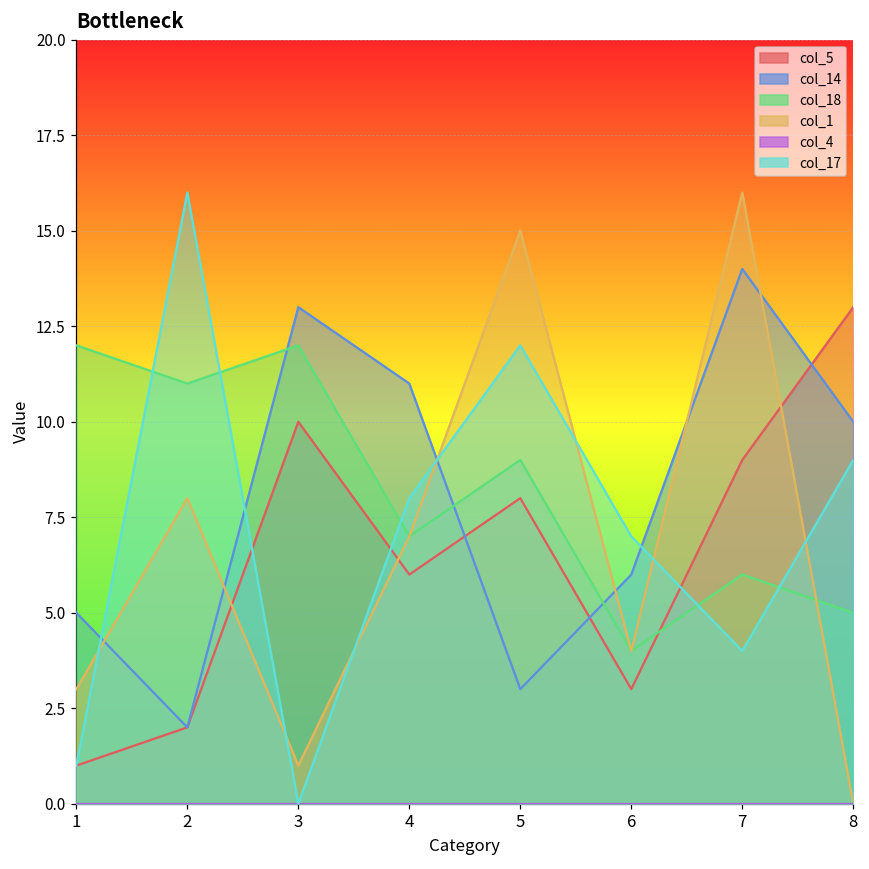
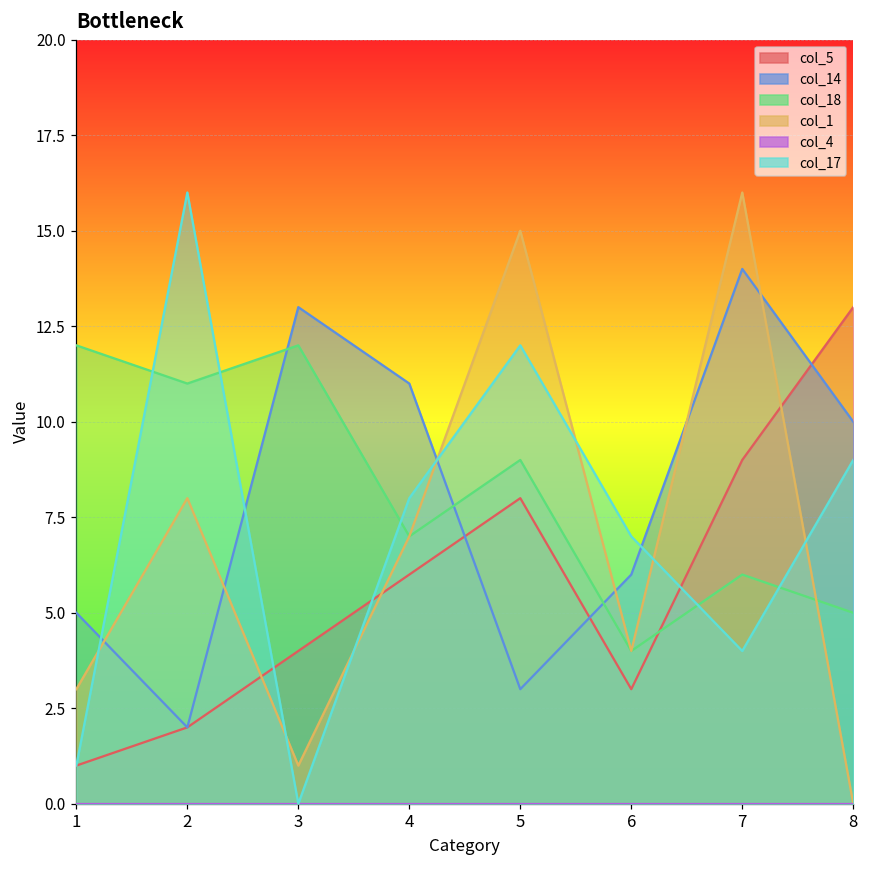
  {
    "col_5": {
-     "3": 10,
+     "3": 4,
      "4": 6,
      "5": 8,
      "6": 3,
      "7": 9,
      "8": 13
    },
    "col_18": {
      "1": 12,
      "2": 11,
      "3": 12,
      "5": 9,
      "7": 6,
      "8": 5
    },
    "col_1": {
      "1": 3,
      "2": 8,
      "3": 1,
      "5": 15,
      "7": 16
    },
    "col_4": {
      "1": 0,
      "2": 0,
      "4": 0,
      "5": 0,
      "6": 0,
      "7": 0
    }
  }
